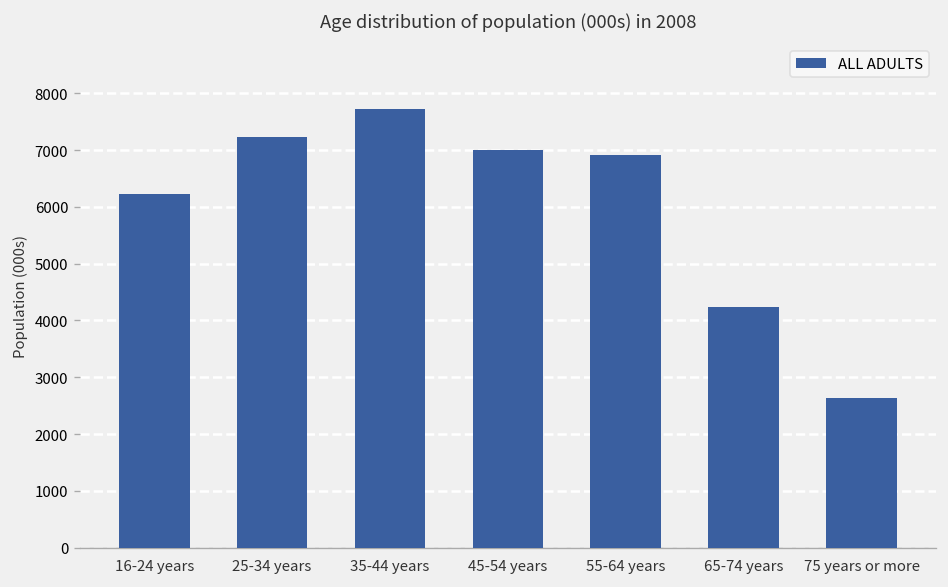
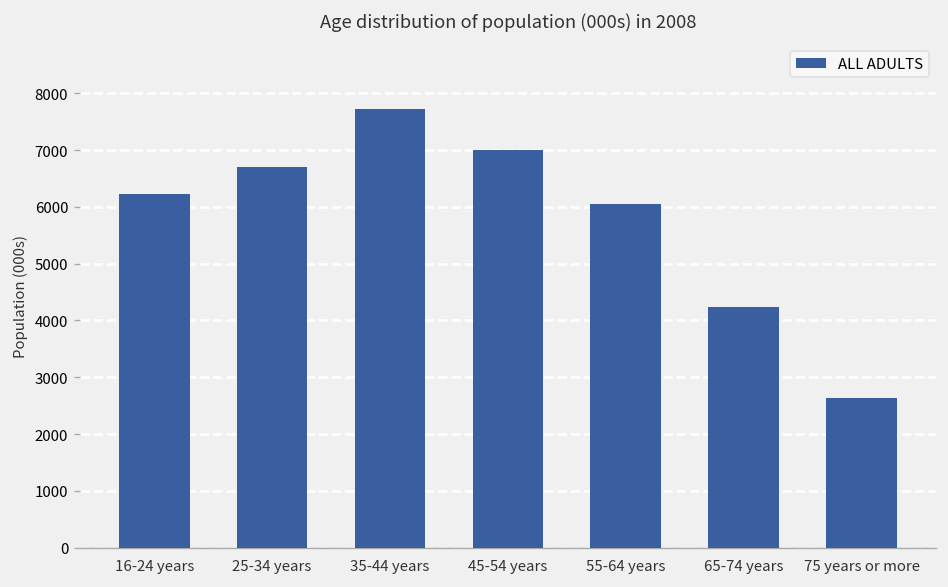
  {
    "16-24 years": 6200,
-   "25-34 years": 7200,
+   "25-34 years": 6700,
    "35-44 years": 7700,
    "45-54 years": 7000,
-   "55-64 years": 6900,
+   "55-64 years": 6100,
    "65-74 years": 4200,
    "75 years or more": 2600
  }
